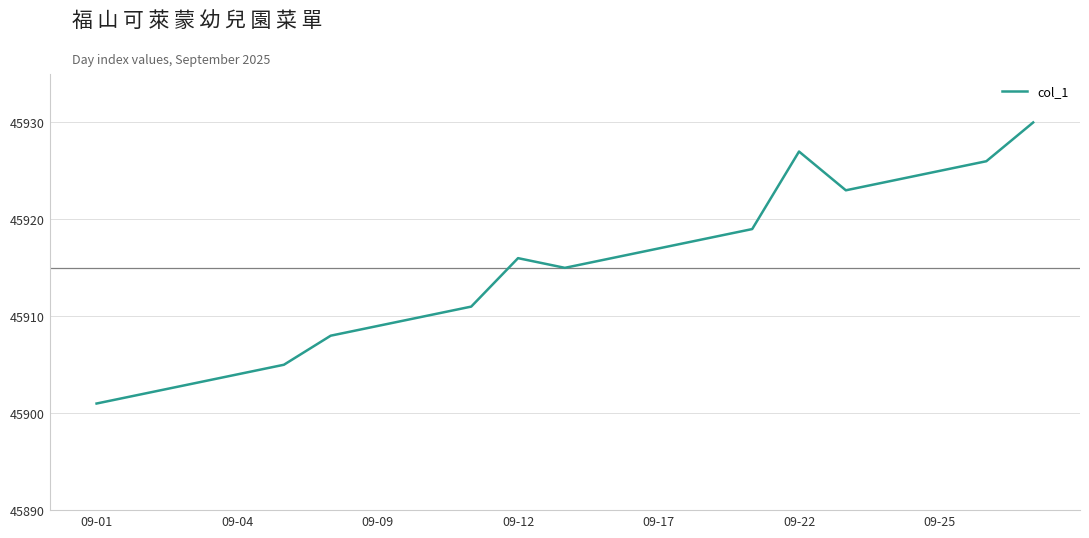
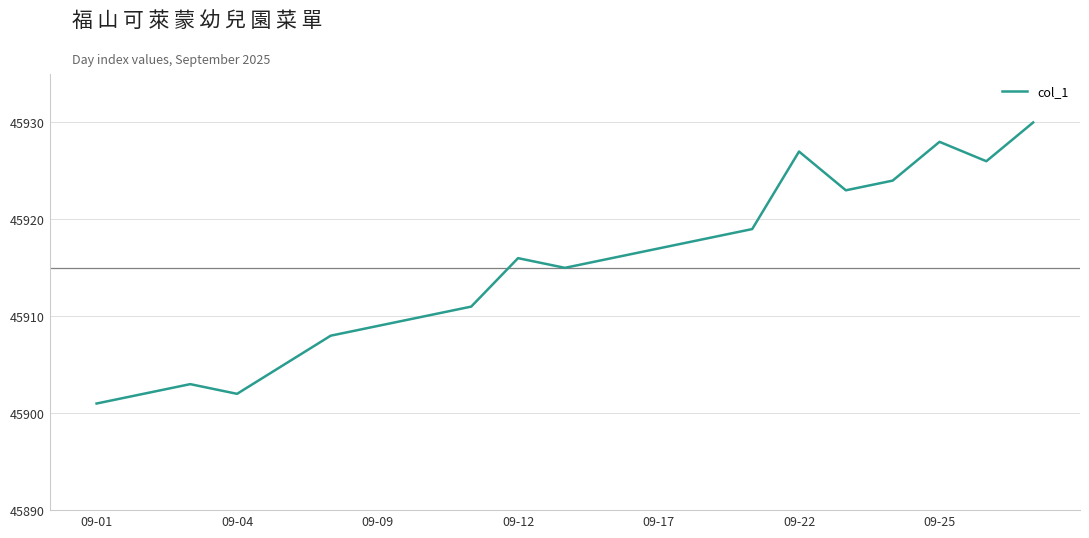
  {
    "09-01": 45901,
-   "09-04": 45904,
+   "09-04": 45902,
    "09-09": 45909,
    "09-12": 45916,
    "09-17": 45917,
    "09-22": 45927,
-   "09-25": 45925
+   "09-25": 45928
  }
